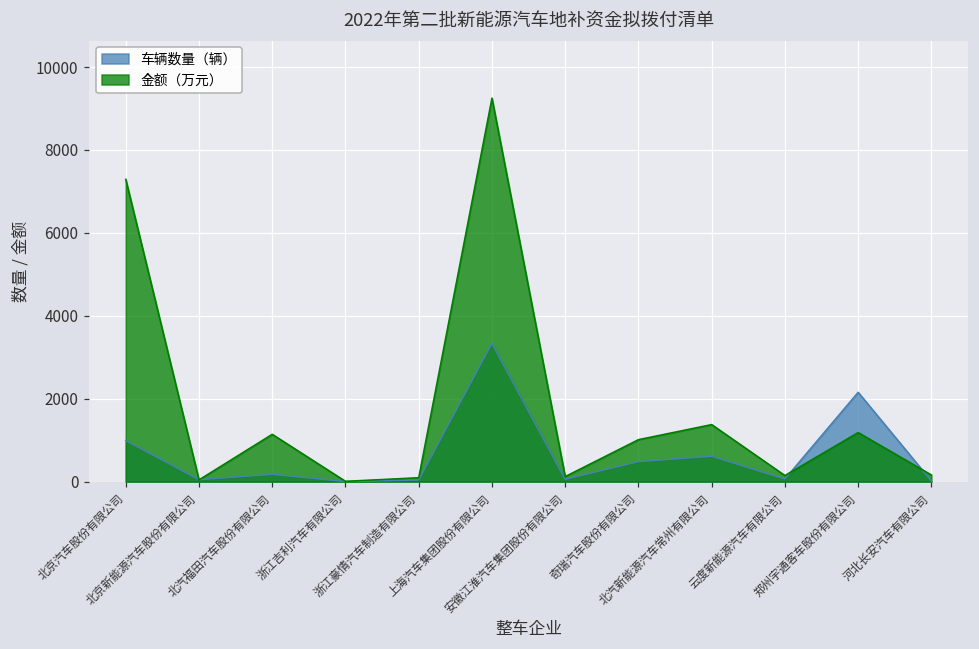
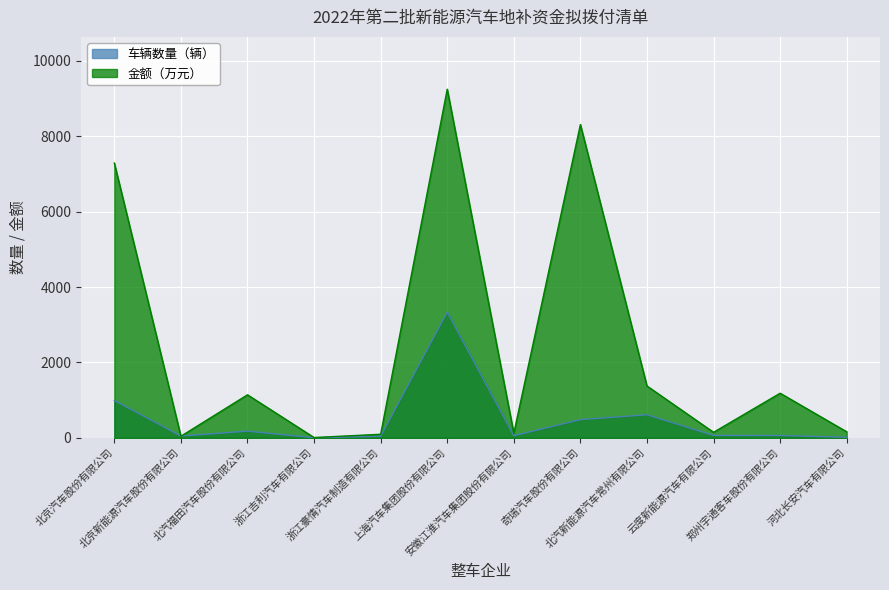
  {
    "车辆数量（辆）": {
      "北京汽车股份有限公司": 1000,
      "北汽福田汽车股份有限公司": 200,
      "上海汽车集团股份有限公司": 3300,
      "奇瑞汽车股份有限公司": 500,
      "北汽新能源汽车常州有限公司": 600,
      "云度新能源汽车有限公司": 100,
-     "郑州宇通客车股份有限公司": 2200,
+     "郑州宇通客车股份有限公司": 100,
      "河北长安汽车有限公司": 0
    },
    "金额（万元）": {
      "北京汽车股份有限公司": 7300,
      "北汽福田汽车股份有限公司": 1100,
      "上海汽车集团股份有限公司": 9300,
-     "奇瑞汽车股份有限公司": 1000,
+     "奇瑞汽车股份有限公司": 8300,
      "北汽新能源汽车常州有限公司": 1400,
      "云度新能源汽车有限公司": 100,
      "郑州宇通客车股份有限公司": 1200,
      "河北长安汽车有限公司": 200
    }
  }
